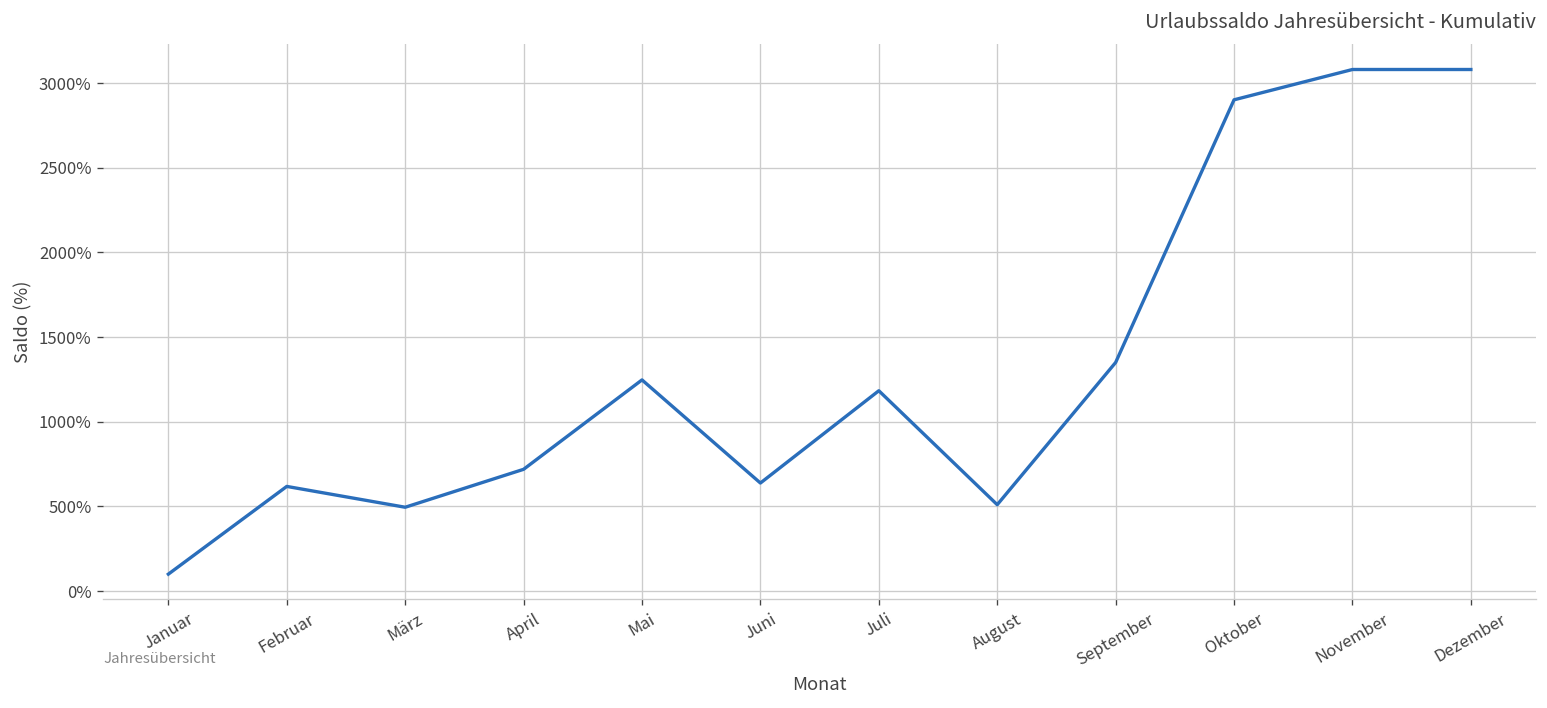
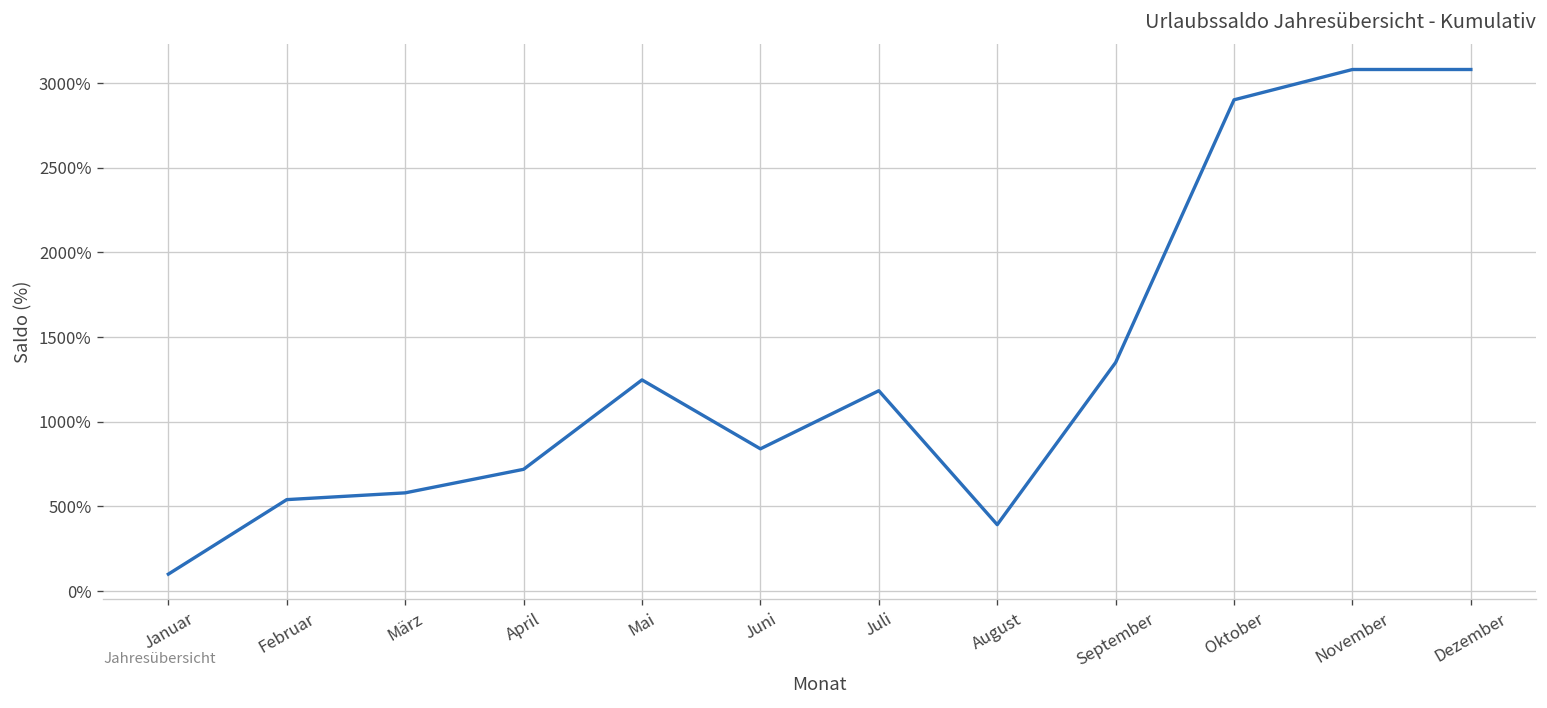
  {
    "Januar": "100%",
-   "Februar": "620%",
-   "März": "500%",
+   "Februar": "540%",
+   "März": "580%",
    "April": "720%",
    "Mai": "1250%",
-   "Juni": "640%",
+   "Juni": "840%",
    "Juli": "1180%",
-   "August": "510%",
+   "August": "390%",
    "September": "1350%",
    "Oktober": "2900%",
    "November": "3080%",
    "Dezember": "3080%"
  }
